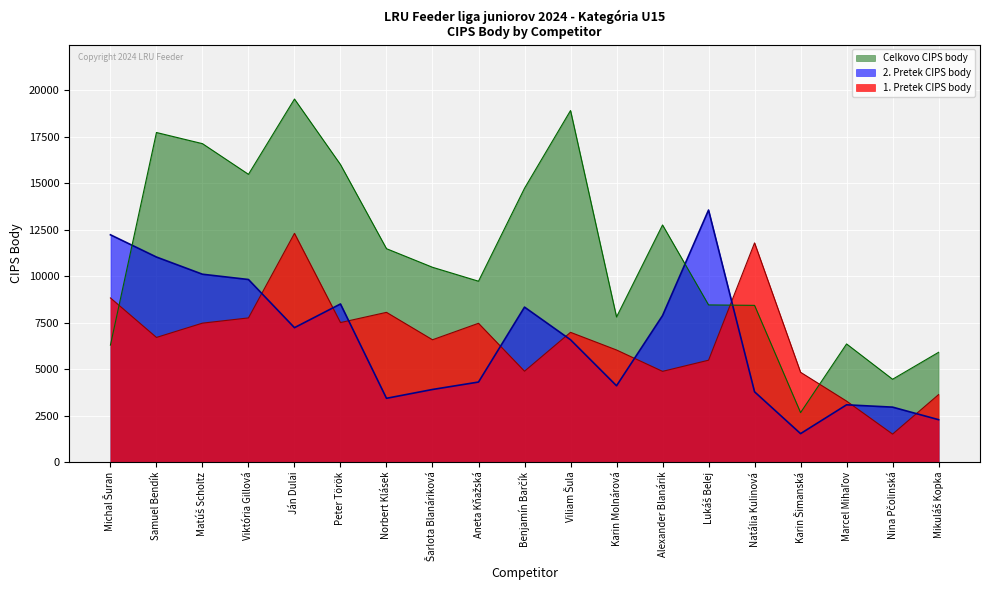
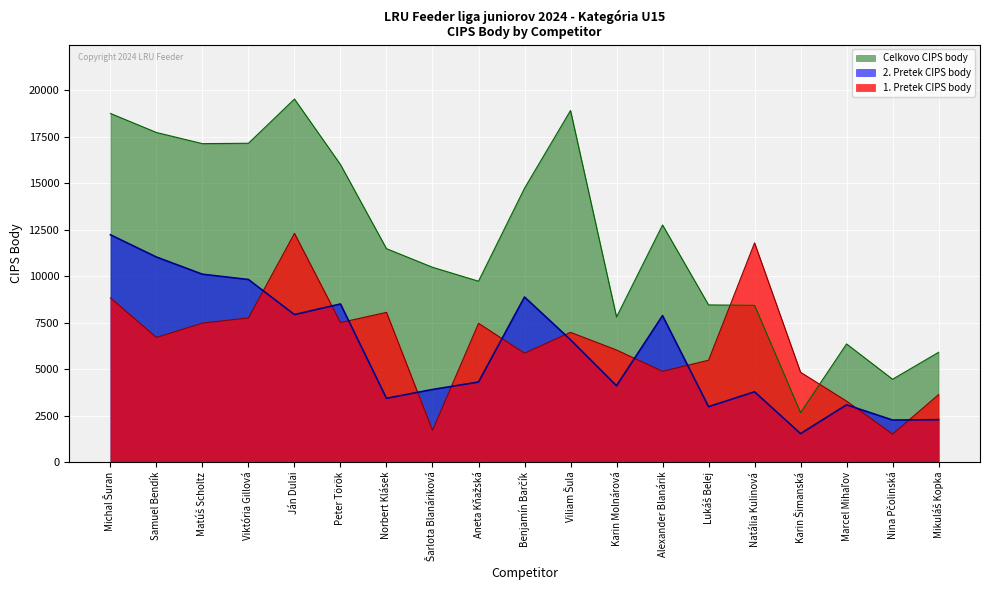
  {
    "Celkovo CIPS body": {
-     "Michal Šuran": 6300,
+     "Michal Šuran": 18800,
      "Samuel Bendík": 17700,
      "Matúš Scholtz": 17100,
-     "Viktória Gillová": 15500,
+     "Viktória Gillová": 17100,
      "Ján Dulai": 19500,
      "Peter Török": 16000,
      "Norbert Klásek": 11500,
      "Šarlota Blanáriková": 10500,
      "Aneta Kňažská": 9700,
      "Benjamín Barčík": 14700,
      "Viliam Šula": 18900,
      "Karin Molnárová": 7800,
      "Alexander Blanárik": 12800,
      "Lukáš Belej": 8500,
      "Natália Kulinová": 8400,
      "Karin Šimanská": 2700,
      "Marcel Mihaľov": 6400,
      "Nina Pčolinská": 4500,
      "Mikuláš Kopka": 5900
    },
    "2. Pretek CIPS body": {
      "Michal Šuran": 12200,
      "Samuel Bendík": 11000,
      "Matúš Scholtz": 10100,
      "Viktória Gillová": 9800,
-     "Ján Dulai": 7200,
+     "Ján Dulai": 7900,
      "Peter Török": 8500,
      "Norbert Klásek": 3400,
      "Šarlota Blanáriková": 3900,
      "Aneta Kňažská": 4300,
-     "Benjamín Barčík": 8300,
+     "Benjamín Barčík": 8900,
      "Viliam Šula": 6600,
      "Karin Molnárová": 4100,
      "Alexander Blanárik": 7900,
-     "Lukáš Belej": 13600,
+     "Lukáš Belej": 3000,
      "Natália Kulinová": 3800,
      "Karin Šimanská": 1500,
      "Marcel Mihaľov": 3100,
-     "Nina Pčolinská": 3000,
+     "Nina Pčolinská": 2300,
      "Mikuláš Kopka": 2300
    },
    "1. Pretek CIPS body": {
      "Michal Šuran": 8800,
      "Samuel Bendík": 6700,
      "Matúš Scholtz": 7500,
      "Viktória Gillová": 7800,
      "Ján Dulai": 12300,
      "Peter Török": 7500,
      "Norbert Klásek": 8100,
-     "Šarlota Blanáriková": 6600,
+     "Šarlota Blanáriková": 1700,
      "Aneta Kňažská": 7500,
-     "Benjamín Barčík": 4900,
+     "Benjamín Barčík": 5900,
      "Viliam Šula": 7000,
      "Karin Molnárová": 6000,
      "Alexander Blanárik": 4900,
      "Lukáš Belej": 5500,
      "Natália Kulinová": 11800,
      "Karin Šimanská": 4800,
      "Marcel Mihaľov": 3300,
      "Nina Pčolinská": 1500,
      "Mikuláš Kopka": 3600
    }
  }
